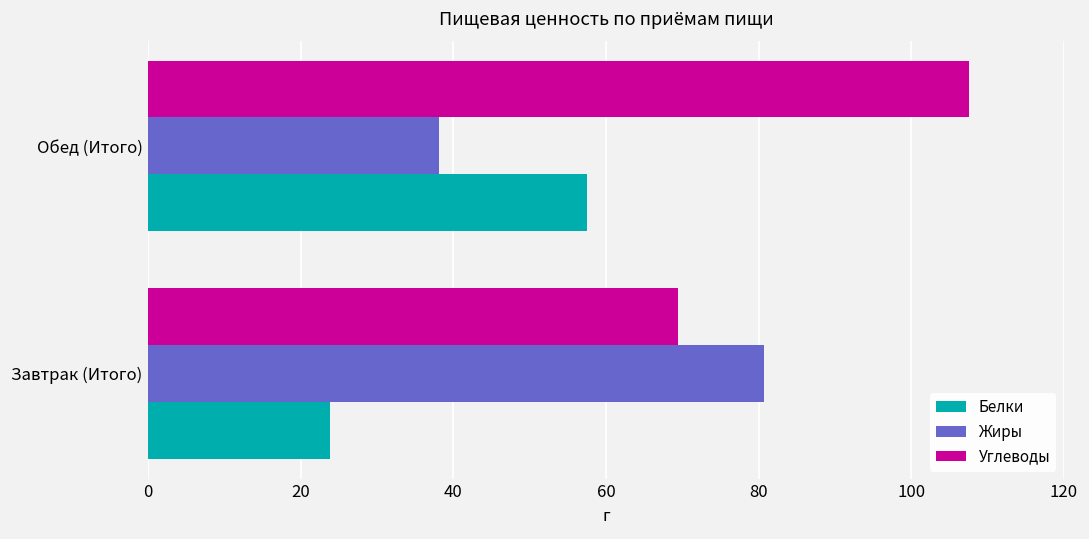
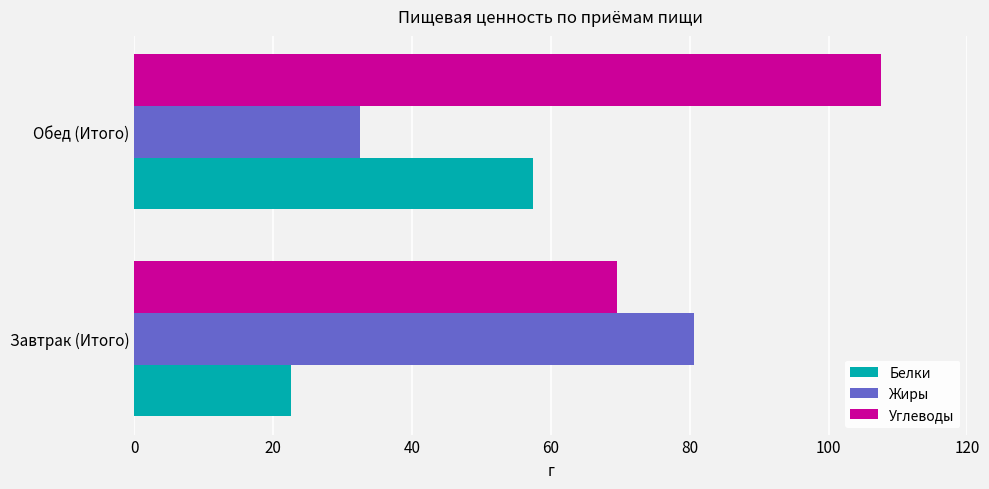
  {
    "Белки": {
      "Обед (Итого)": 57,
-     "Завтрак (Итого)": 24
+     "Завтрак (Итого)": 23
    },
    "Жиры": {
-     "Обед (Итого)": 38,
+     "Обед (Итого)": 32,
      "Завтрак (Итого)": 81
    },
    "Углеводы": {
      "Обед (Итого)": 108,
      "Завтрак (Итого)": 69
    }
  }
